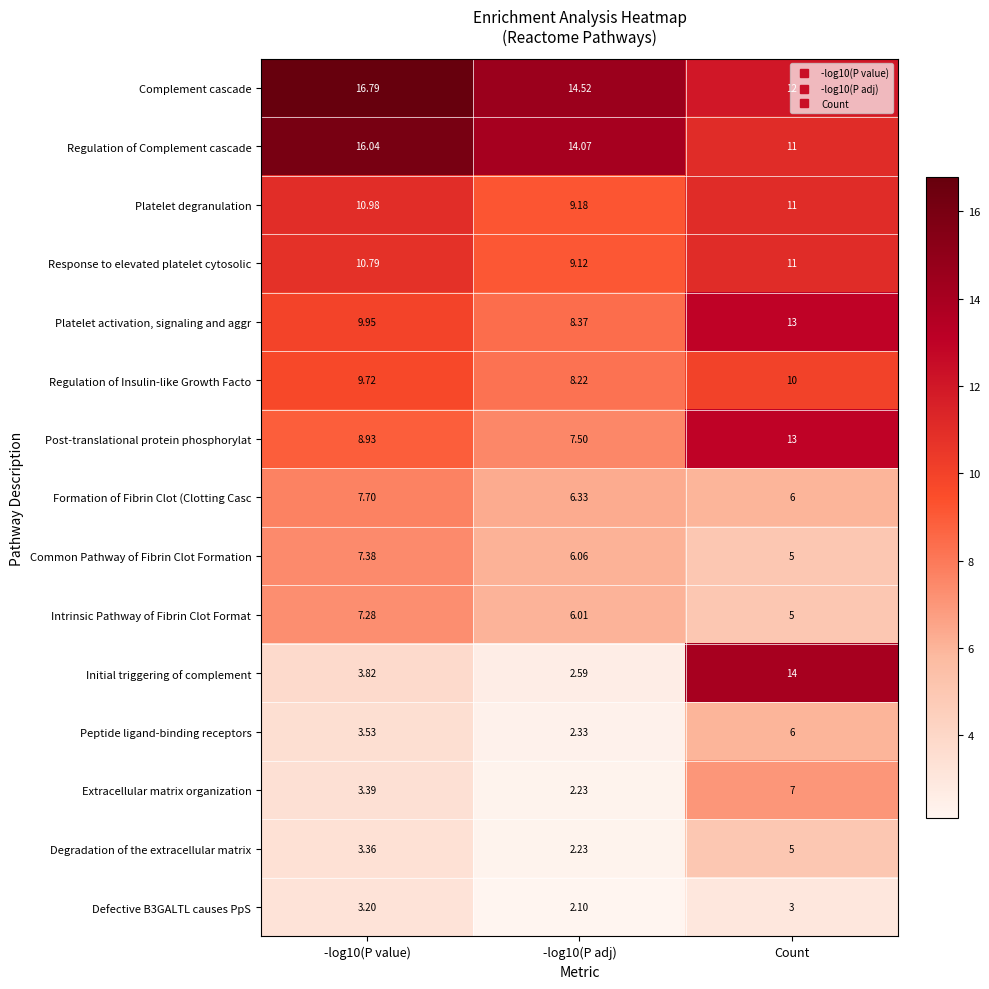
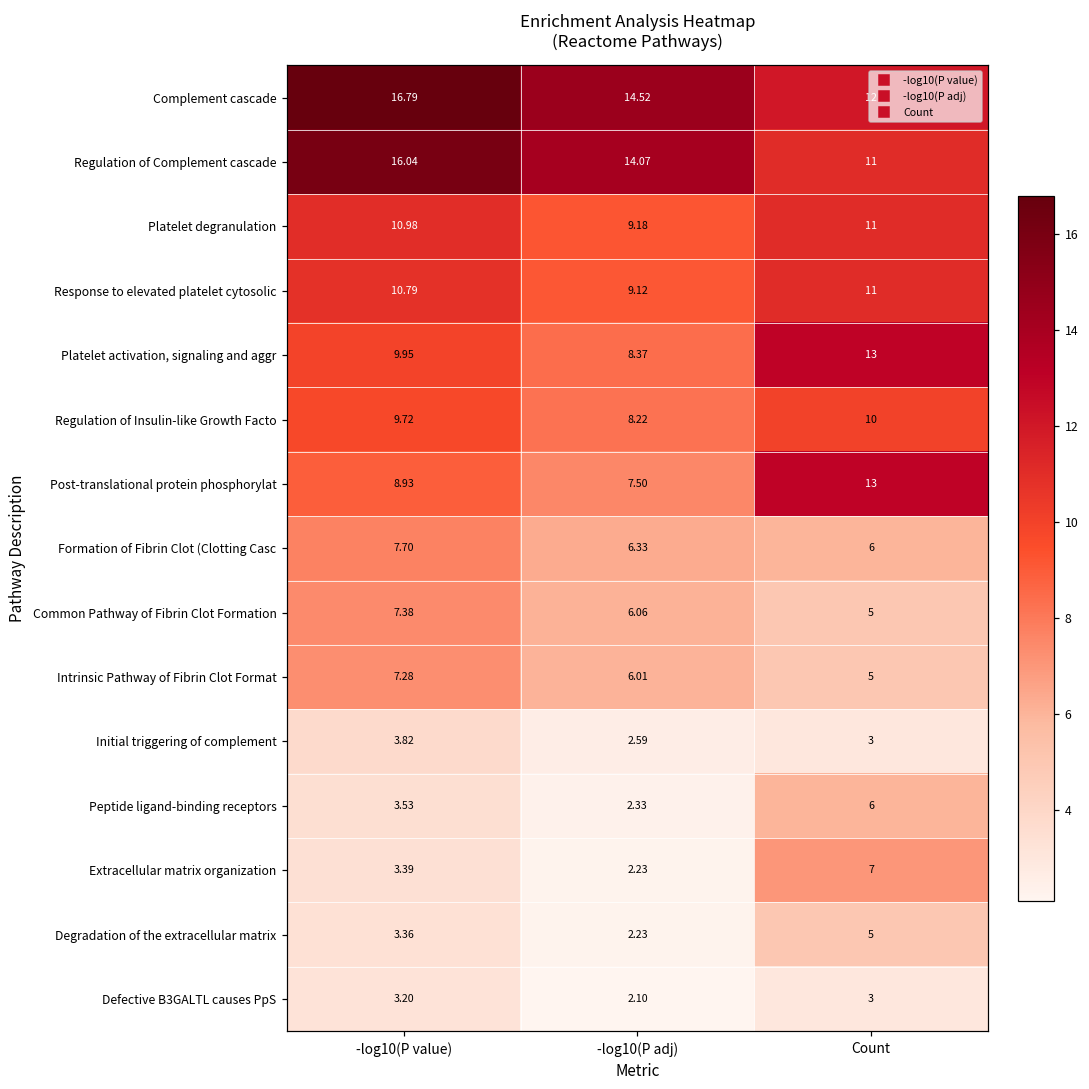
  {
    "Complement cascade": {
      "-log10(P value)": 16.79,
      "-log10(P adj)": 14.52
    },
    "Regulation of Complement cascade": {
      "-log10(P value)": 16.04,
      "-log10(P adj)": 14.07,
      "Count": 11
    },
    "Platelet degranulation": {
      "-log10(P value)": 10.98,
      "-log10(P adj)": 9.18,
      "Count": 11
    },
    "Response to elevated platelet cytosolic": {
      "-log10(P value)": 10.79,
      "-log10(P adj)": 9.12,
      "Count": 11
    },
    "Platelet activation, signaling and aggr": {
      "-log10(P value)": 9.95,
      "-log10(P adj)": 8.37,
      "Count": 13
    },
    "Regulation of Insulin-like Growth Facto": {
      "-log10(P value)": 9.72,
      "-log10(P adj)": 8.22,
      "Count": 10
    },
    "Post-translational protein phosphorylat": {
      "-log10(P value)": 8.93,
      "-log10(P adj)": 7.50,
      "Count": 13
    },
    "Formation of Fibrin Clot (Clotting Casc": {
      "-log10(P value)": 7.70,
      "-log10(P adj)": 6.33,
      "Count": 6
    },
    "Common Pathway of Fibrin Clot Formation": {
      "-log10(P value)": 7.38,
      "-log10(P adj)": 6.06,
      "Count": 5
    },
    "Intrinsic Pathway of Fibrin Clot Format": {
      "-log10(P value)": 7.28,
      "-log10(P adj)": 6.01,
      "Count": 5
    },
    "Initial triggering of complement": {
      "-log10(P value)": 3.82,
      "-log10(P adj)": 2.59,
-     "Count": 14
+     "Count": 3
    },
    "Peptide ligand-binding receptors": {
      "-log10(P value)": 3.53,
      "-log10(P adj)": 2.33,
      "Count": 6
    },
    "Extracellular matrix organization": {
      "-log10(P value)": 3.39,
      "-log10(P adj)": 2.23,
      "Count": 7
    },
    "Degradation of the extracellular matrix": {
      "-log10(P value)": 3.36,
      "-log10(P adj)": 2.23,
      "Count": 5
    },
    "Defective B3GALTL causes PpS": {
      "-log10(P value)": 3.20,
      "-log10(P adj)": 2.10,
      "Count": 3
    }
  }
